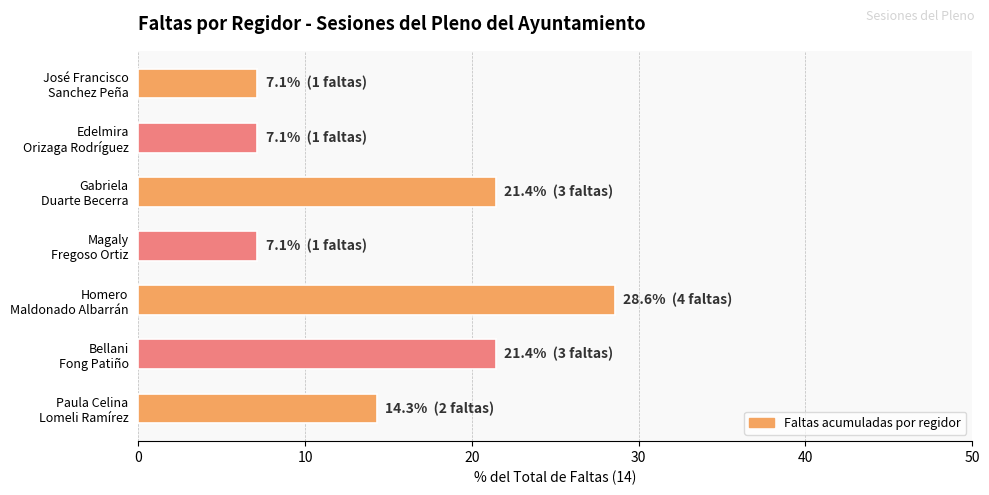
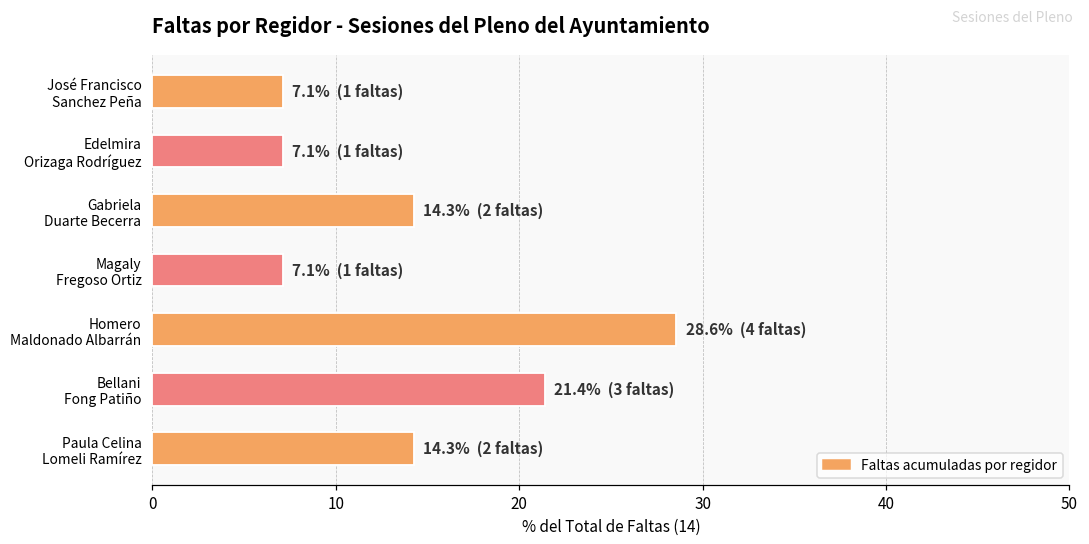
  {
    "José Francisco Sanchez Peña": "7.1%",
    "Edelmira Orizaga Rodríguez": "7.1%",
-   "Gabriela Duarte Becerra": "21.4% (3 faltas)",
+   "Gabriela Duarte Becerra": "14.3% (2 faltas)",
    "Magaly Fregoso Ortiz": "7.1%",
    "Homero Maldonado Albarrán": "28.6%",
    "Bellani Fong Patiño": "21.4%",
    "Paula Celina Lomeli Ramírez": "14.3%"
  }
